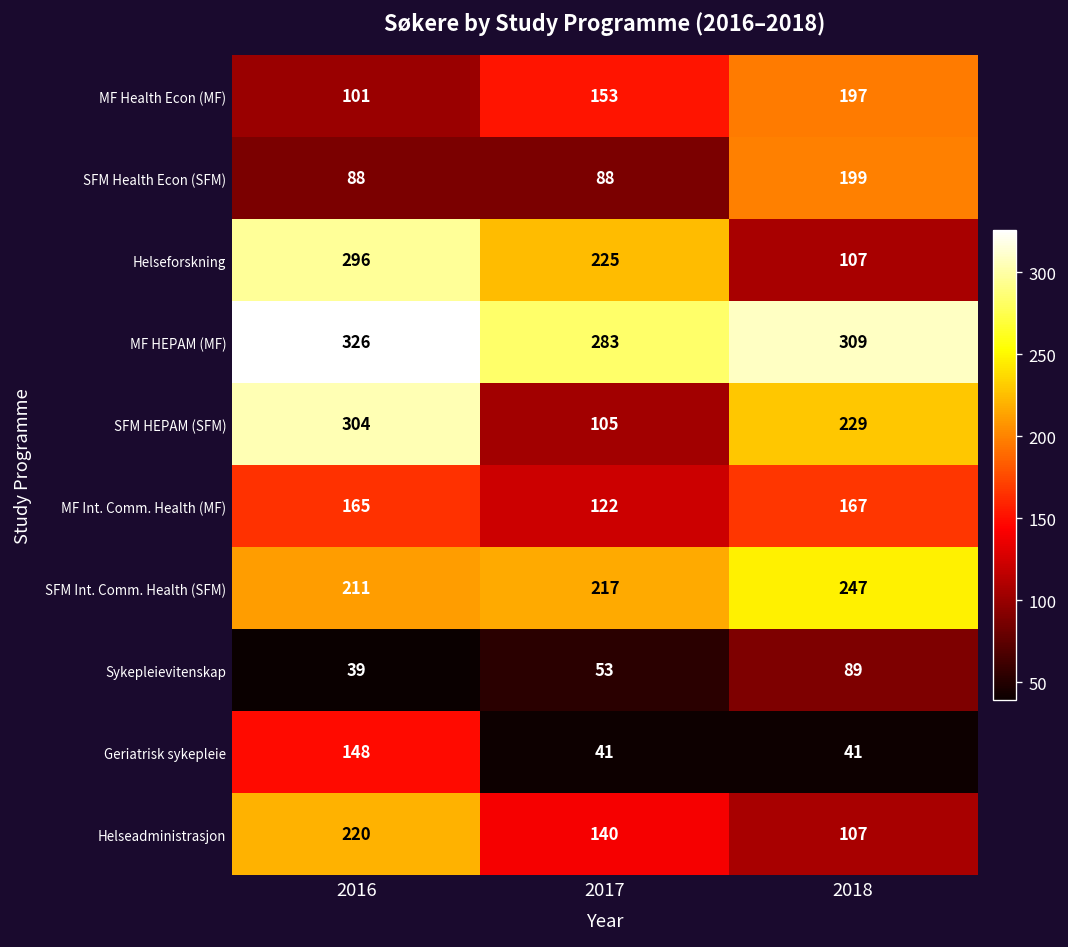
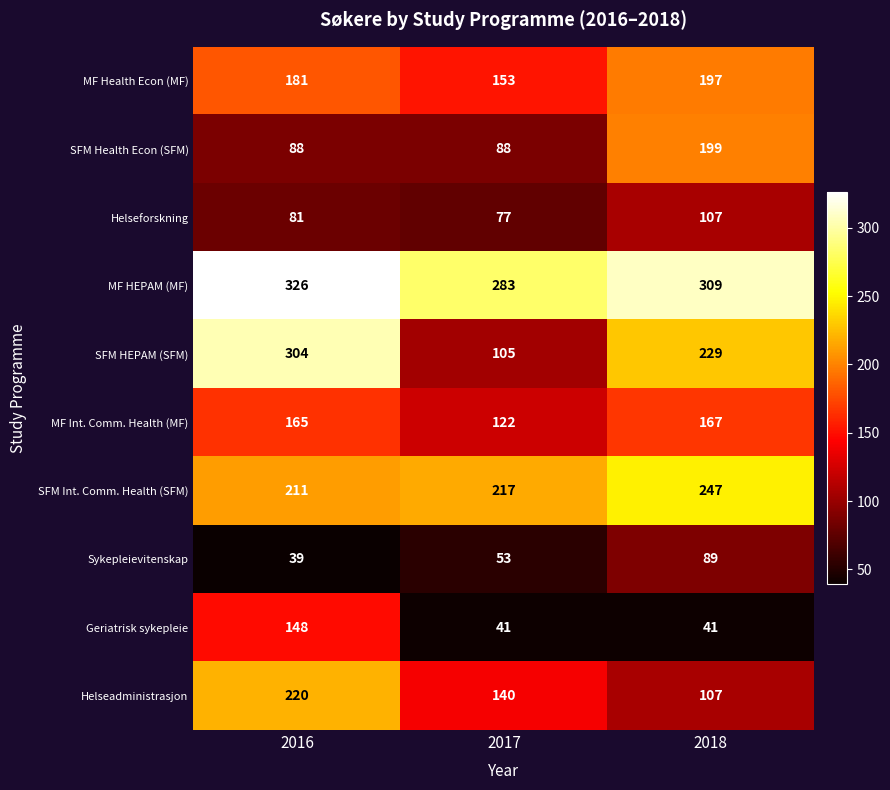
  {
    "MF Health Econ (MF)": {
-     "2016": 101,
+     "2016": 181,
      "2017": 153,
      "2018": 197
    },
    "SFM Health Econ (SFM)": {
      "2016": 88,
      "2017": 88,
      "2018": 199
    },
    "Helseforskning": {
-     "2016": 296,
-     "2017": 225,
+     "2016": 81,
+     "2017": 77,
      "2018": 107
    },
    "MF HEPAM (MF)": {
      "2016": 326,
      "2017": 283,
      "2018": 309
    },
    "SFM HEPAM (SFM)": {
      "2016": 304,
      "2017": 105,
      "2018": 229
    },
    "MF Int. Comm. Health (MF)": {
      "2016": 165,
      "2017": 122,
      "2018": 167
    },
    "SFM Int. Comm. Health (SFM)": {
      "2016": 211,
      "2017": 217,
      "2018": 247
    },
    "Sykepleievitenskap": {
      "2016": 39,
      "2017": 53,
      "2018": 89
    },
    "Geriatrisk sykepleie": {
      "2016": 148,
      "2017": 41,
      "2018": 41
    },
    "Helseadministrasjon": {
      "2016": 220,
      "2017": 140,
      "2018": 107
    }
  }
